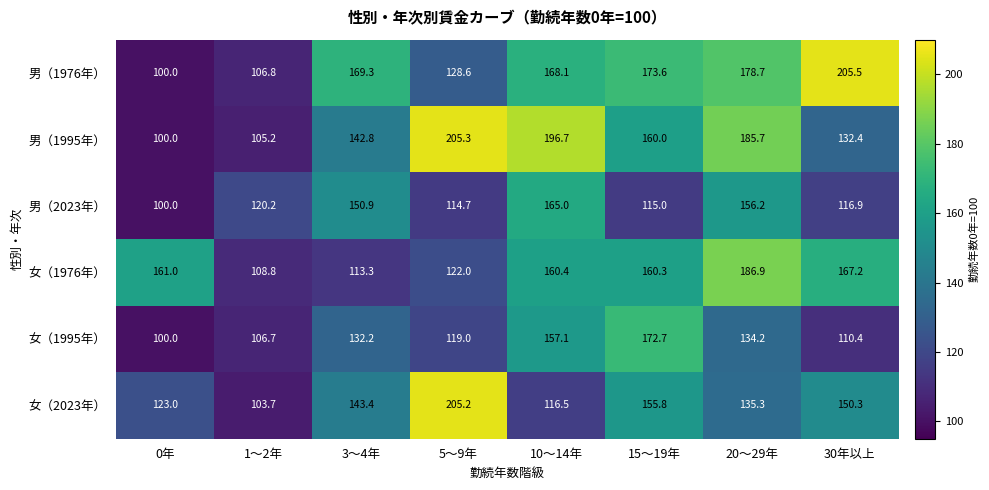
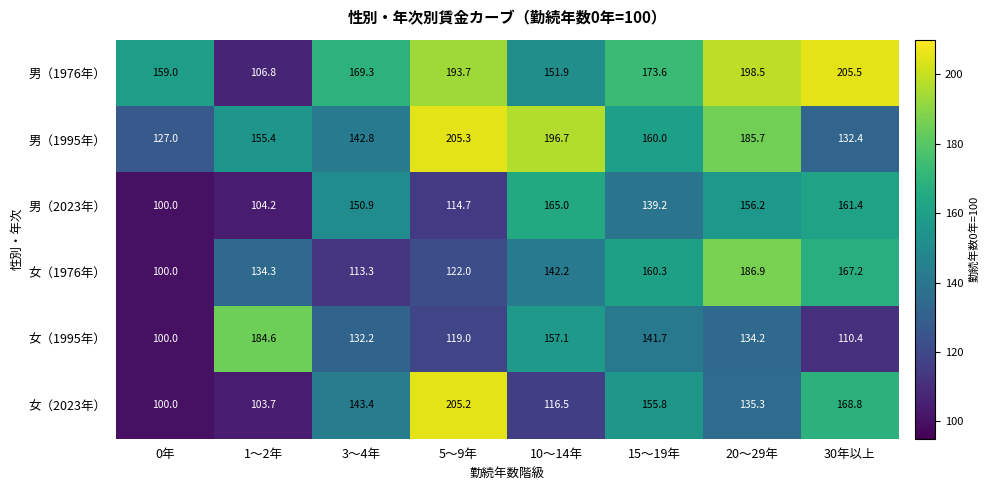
  {
    "男（1976年）": {
-     "0年": 100.0,
+     "0年": 159.0,
      "1～2年": 106.8,
      "3～4年": 169.3,
-     "5～9年": 128.6,
-     "10～14年": 168.1,
+     "5～9年": 193.7,
+     "10～14年": 151.9,
      "15～19年": 173.6,
-     "20～29年": 178.7,
+     "20～29年": 198.5,
      "30年以上": 205.5
    },
    "男（1995年）": {
-     "0年": 100.0,
-     "1～2年": 105.2,
+     "0年": 127.0,
+     "1～2年": 155.4,
      "3～4年": 142.8,
      "5～9年": 205.3,
      "10～14年": 196.7,
      "15～19年": 160.0,
      "20～29年": 185.7,
      "30年以上": 132.4
    },
    "男（2023年）": {
      "0年": 100.0,
-     "1～2年": 120.2,
+     "1～2年": 104.2,
      "3～4年": 150.9,
      "5～9年": 114.7,
      "10～14年": 165.0,
-     "15～19年": 115.0,
+     "15～19年": 139.2,
      "20～29年": 156.2,
-     "30年以上": 116.9
+     "30年以上": 161.4
    },
    "女（1976年）": {
-     "0年": 161.0,
-     "1～2年": 108.8,
+     "0年": 100.0,
+     "1～2年": 134.3,
      "3～4年": 113.3,
      "5～9年": 122.0,
-     "10～14年": 160.4,
+     "10～14年": 142.2,
      "15～19年": 160.3,
      "20～29年": 186.9,
      "30年以上": 167.2
    },
    "女（1995年）": {
      "0年": 100.0,
-     "1～2年": 106.7,
+     "1～2年": 184.6,
      "3～4年": 132.2,
      "5～9年": 119.0,
      "10～14年": 157.1,
-     "15～19年": 172.7,
+     "15～19年": 141.7,
      "20～29年": 134.2,
      "30年以上": 110.4
    },
    "女（2023年）": {
-     "0年": 123.0,
+     "0年": 100.0,
      "1～2年": 103.7,
      "3～4年": 143.4,
      "5～9年": 205.2,
      "10～14年": 116.5,
      "15～19年": 155.8,
      "20～29年": 135.3,
-     "30年以上": 150.3
+     "30年以上": 168.8
    }
  }
